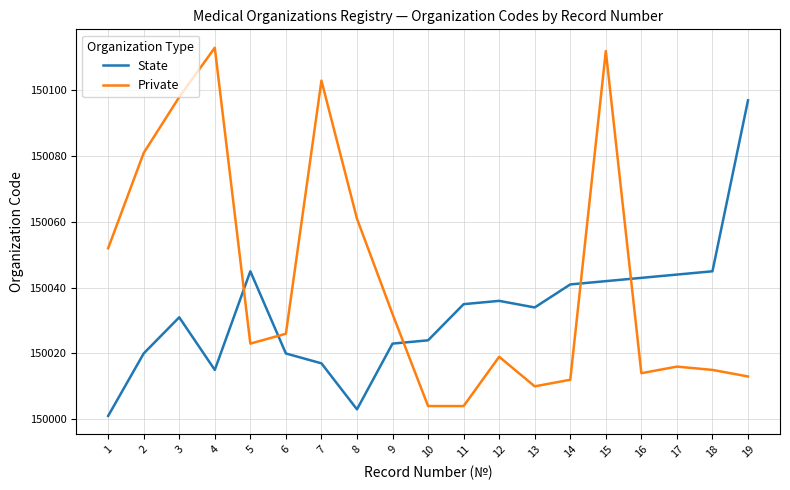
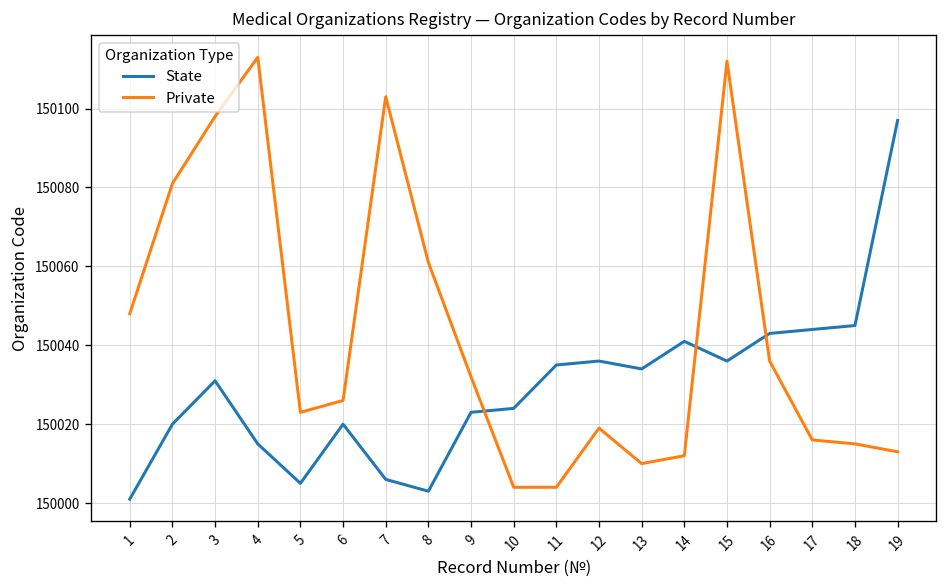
  {
    "State": {
      "1": 150001,
      "2": 150020,
      "3": 150031,
      "4": 150015,
-     "5": 150045,
+     "5": 150005,
      "6": 150020,
-     "7": 150017,
+     "7": 150006,
      "8": 150003,
      "9": 150023,
      "10": 150024,
      "11": 150035,
      "12": 150036,
      "13": 150034,
      "14": 150041,
-     "15": 150042,
+     "15": 150036,
      "16": 150043,
      "17": 150044,
      "18": 150045,
      "19": 150097
    },
    "Private": {
-     "1": 150052,
+     "1": 150048,
      "2": 150081,
      "4": 150113,
      "5": 150023,
      "6": 150026,
      "7": 150103,
      "8": 150061,
      "9": 150032,
      "10": 150004,
      "11": 150004,
      "12": 150019,
      "13": 150010,
      "14": 150012,
      "15": 150112,
-     "16": 150014,
+     "16": 150036,
      "17": 150016,
      "18": 150015,
      "19": 150013
    }
  }
